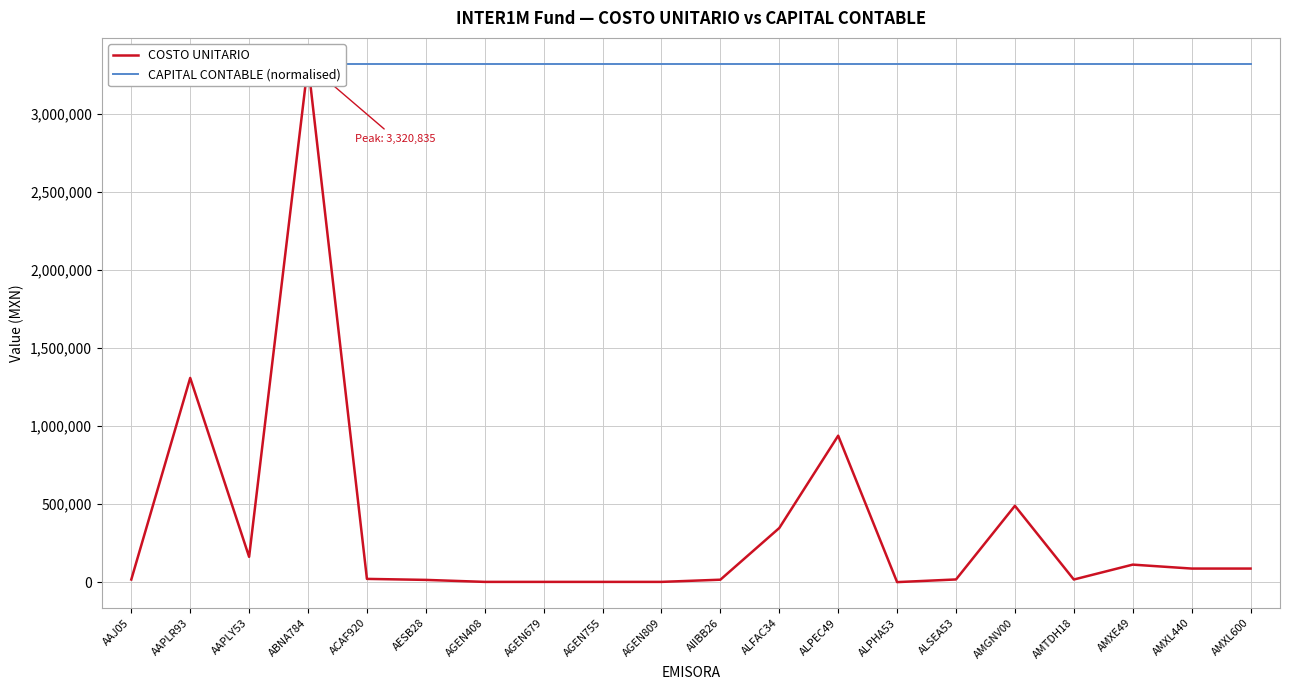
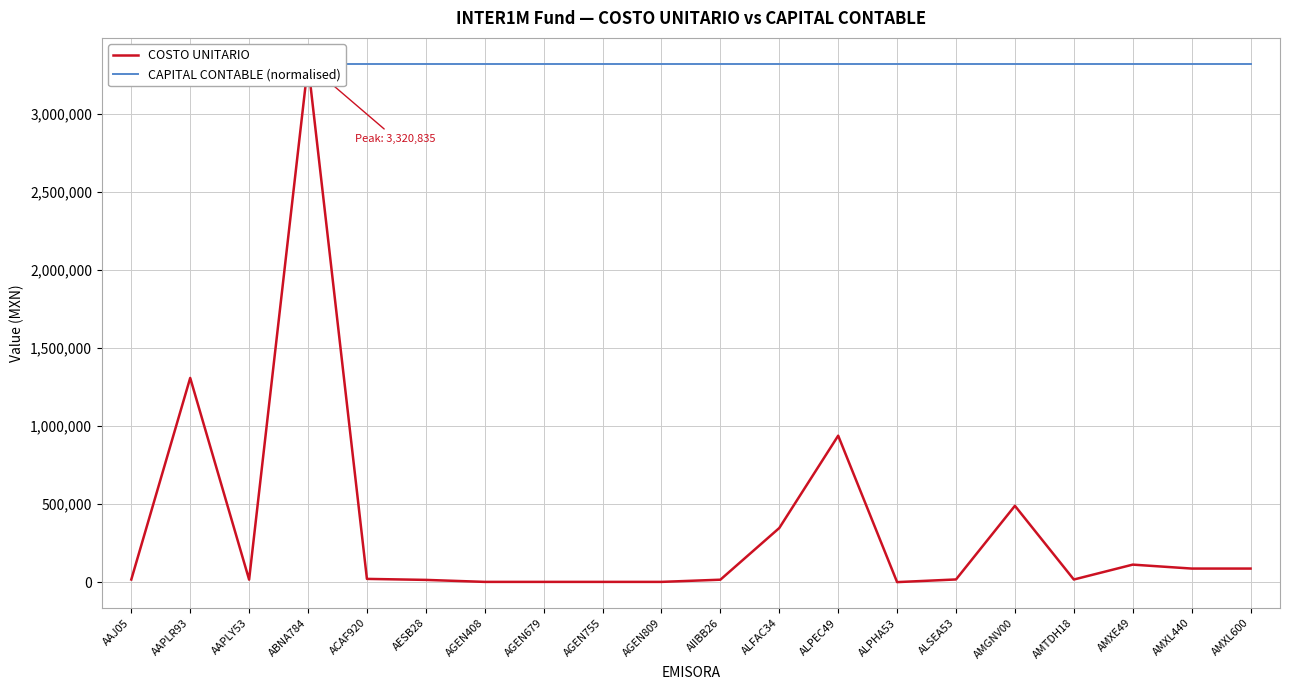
  {
    "COSTO UNITARIO": {
      "AAJ05": "20,000",
      "AAPLR93": "1,310,000",
-     "AAPLY53": "160,000",
+     "AAPLY53": "20,000",
      "ACAF920": "20,000",
      "AESB28": "10,000",
      "AGEN408": "0",
      "AGEN679": "0",
      "AGEN755": "0",
      "AGEN809": "0",
      "AIIBB26": "20,000",
      "ALFAC34": "350,000",
      "ALPEC49": "940,000",
      "ALPHA53": "0",
      "ALSEA53": "20,000",
      "AMGNV00": "490,000",
      "AMTDH18": "20,000",
      "AMXE49": "110,000",
      "AMXL440": "90,000",
      "AMXL600": "90,000"
    },
    "CAPITAL CONTABLE (normalised)": {
      "AGEN408": "3,320,000",
      "AGEN679": "3,320,000",
      "AGEN755": "3,320,000",
      "AGEN809": "3,320,000",
      "AIIBB26": "3,320,000",
      "ALFAC34": "3,320,000",
      "ALPEC49": "3,320,000",
      "ALPHA53": "3,320,000",
      "ALSEA53": "3,320,000",
      "AMGNV00": "3,320,000",
      "AMTDH18": "3,320,000",
      "AMXE49": "3,320,000",
      "AMXL440": "3,320,000",
      "AMXL600": "3,320,000"
    }
  }
